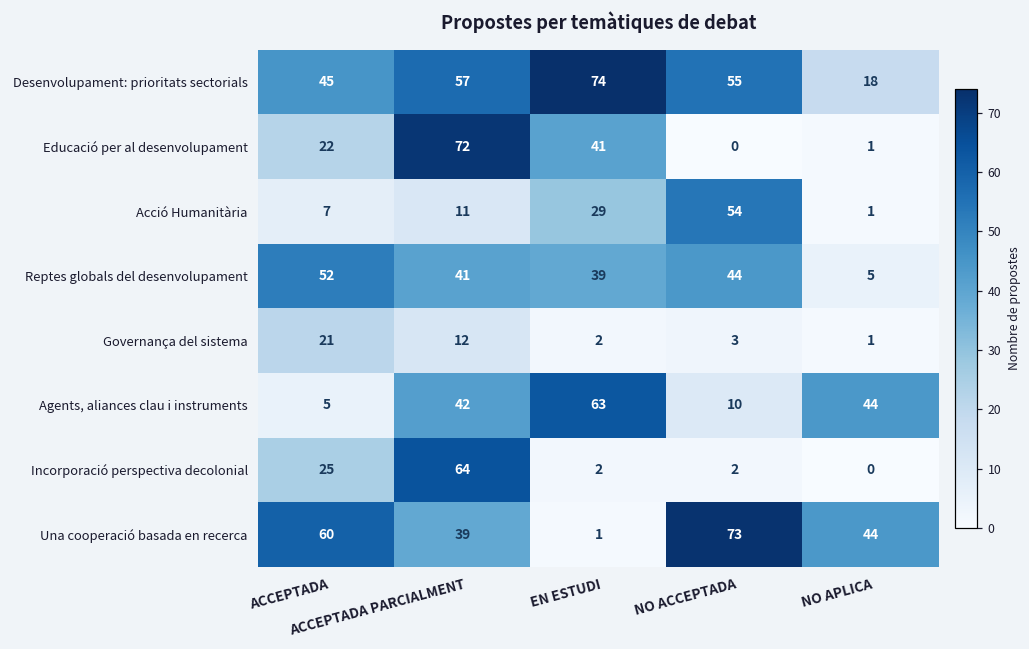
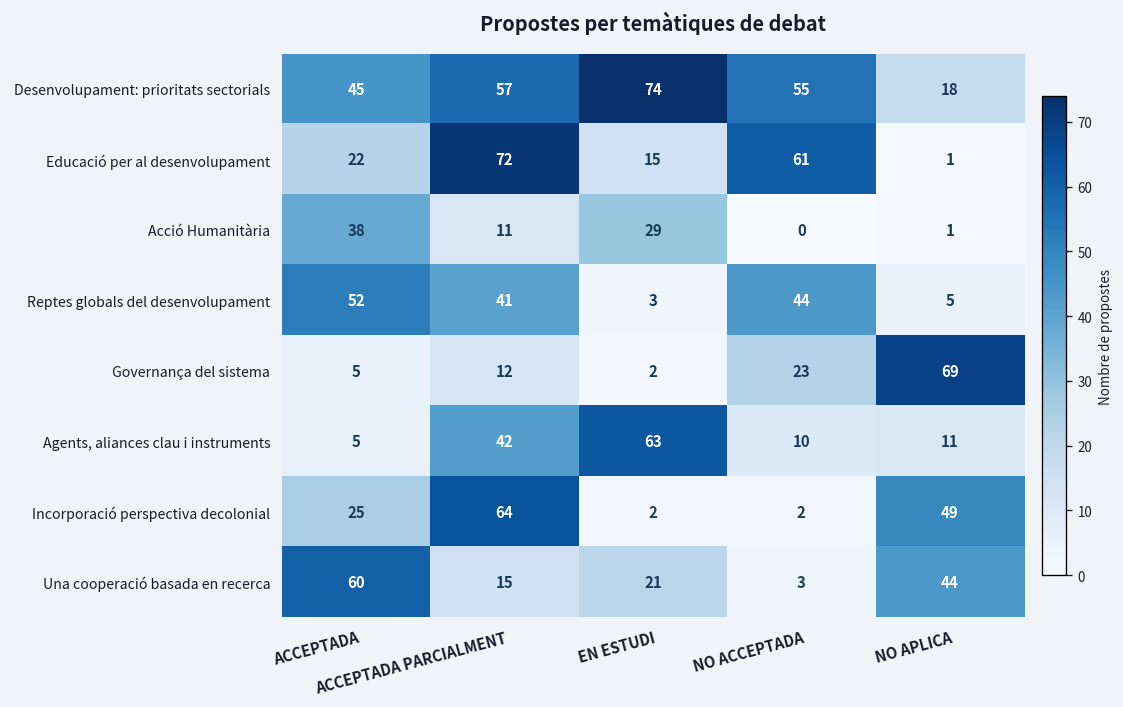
  {
    "Desenvolupament: prioritats sectorials": {
      "ACCEPTADA": 45,
      "ACCEPTADA PARCIALMENT": 57,
      "EN ESTUDI": 74,
      "NO ACCEPTADA": 55,
      "NO APLICA": 18
    },
    "Educació per al desenvolupament": {
      "ACCEPTADA": 22,
      "ACCEPTADA PARCIALMENT": 72,
-     "EN ESTUDI": 41,
-     "NO ACCEPTADA": 0,
+     "EN ESTUDI": 15,
+     "NO ACCEPTADA": 61,
      "NO APLICA": 1
    },
    "Acció Humanitària": {
-     "ACCEPTADA": 7,
+     "ACCEPTADA": 38,
      "ACCEPTADA PARCIALMENT": 11,
      "EN ESTUDI": 29,
-     "NO ACCEPTADA": 54,
+     "NO ACCEPTADA": 0,
      "NO APLICA": 1
    },
    "Reptes globals del desenvolupament": {
      "ACCEPTADA": 52,
      "ACCEPTADA PARCIALMENT": 41,
-     "EN ESTUDI": 39,
+     "EN ESTUDI": 3,
      "NO ACCEPTADA": 44,
      "NO APLICA": 5
    },
    "Governança del sistema": {
-     "ACCEPTADA": 21,
+     "ACCEPTADA": 5,
      "ACCEPTADA PARCIALMENT": 12,
      "EN ESTUDI": 2,
-     "NO ACCEPTADA": 3,
-     "NO APLICA": 1
+     "NO ACCEPTADA": 23,
+     "NO APLICA": 69
    },
    "Agents, aliances clau i instruments": {
      "ACCEPTADA": 5,
      "ACCEPTADA PARCIALMENT": 42,
      "EN ESTUDI": 63,
      "NO ACCEPTADA": 10,
-     "NO APLICA": 44
+     "NO APLICA": 11
    },
    "Incorporació perspectiva decolonial": {
      "ACCEPTADA": 25,
      "ACCEPTADA PARCIALMENT": 64,
      "EN ESTUDI": 2,
      "NO ACCEPTADA": 2,
-     "NO APLICA": 0
+     "NO APLICA": 49
    },
    "Una cooperació basada en recerca": {
      "ACCEPTADA": 60,
-     "ACCEPTADA PARCIALMENT": 39,
-     "EN ESTUDI": 1,
-     "NO ACCEPTADA": 73,
+     "ACCEPTADA PARCIALMENT": 15,
+     "EN ESTUDI": 21,
+     "NO ACCEPTADA": 3,
      "NO APLICA": 44
    }
  }
